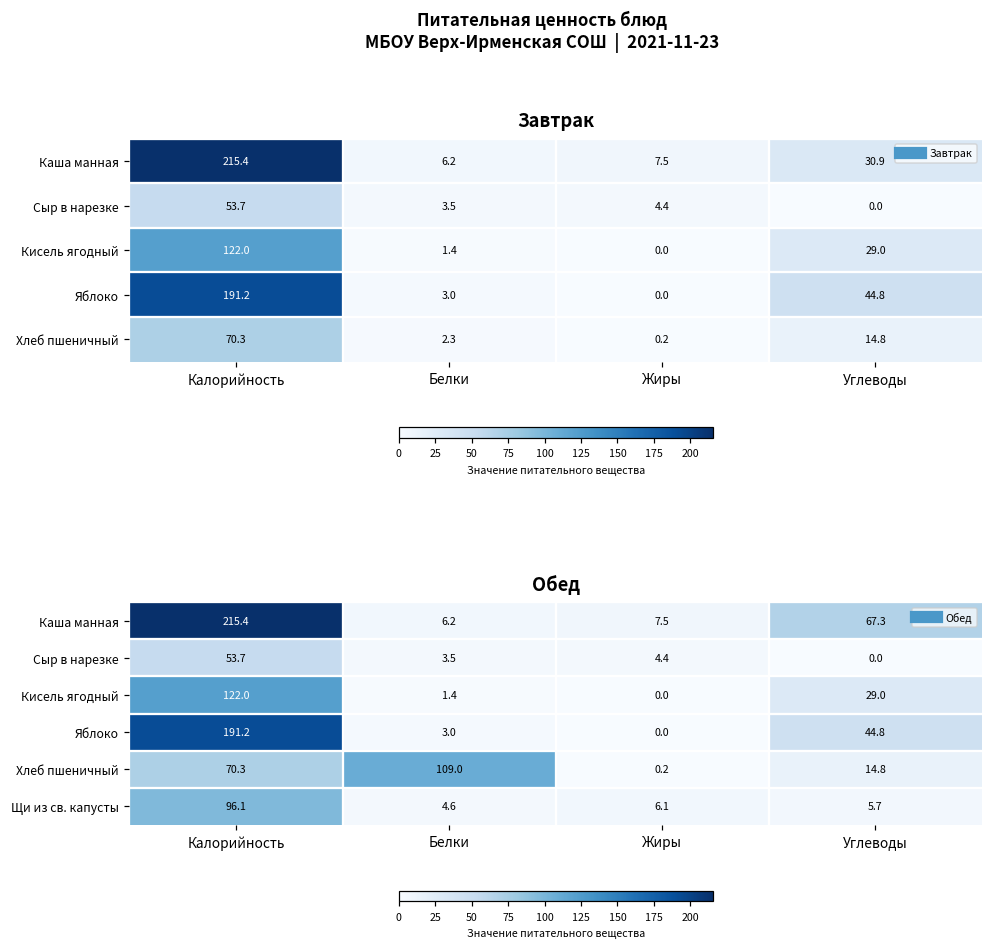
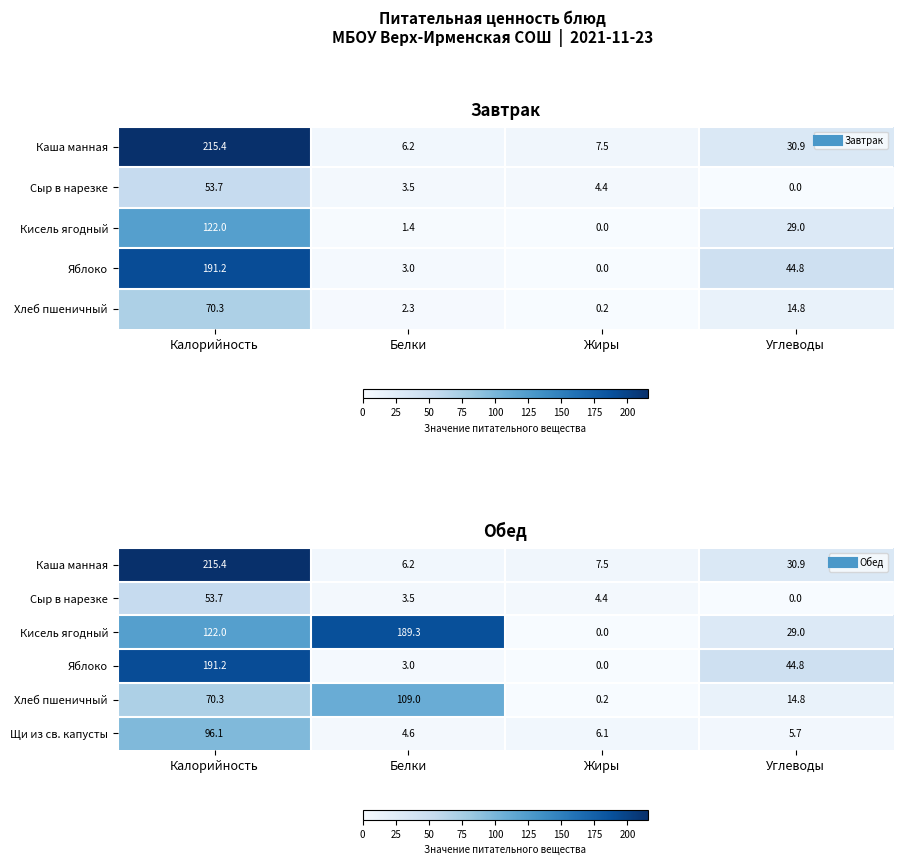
  {
    "Завтрак": {
      "Каша манная": {
        "Калорийность": 215.4,
        "Белки": 6.2,
        "Жиры": 7.5,
        "Углеводы": 30.9
      },
      "Сыр в нарезке": {
        "Калорийность": 53.7,
        "Белки": 3.5,
        "Жиры": 4.4,
        "Углеводы": 0.0
      },
      "Кисель ягодный": {
        "Калорийность": 122.0,
        "Белки": 1.4,
        "Жиры": 0.0,
        "Углеводы": 29.0
      },
      "Яблоко": {
        "Калорийность": 191.2,
        "Белки": 3.0,
        "Жиры": 0.0,
        "Углеводы": 44.8
      },
      "Хлеб пшеничный": {
        "Калорийность": 70.3,
        "Белки": 2.3,
        "Жиры": 0.2,
        "Углеводы": 14.8
      }
    },
    "Обед": {
      "Каша манная": {
        "Калорийность": 215.4,
        "Белки": 6.2,
        "Жиры": 7.5,
-       "Углеводы": 67.3
+       "Углеводы": 30.9
      },
      "Сыр в нарезке": {
        "Калорийность": 53.7,
        "Белки": 3.5,
        "Жиры": 4.4,
        "Углеводы": 0.0
      },
      "Кисель ягодный": {
        "Калорийность": 122.0,
-       "Белки": 1.4,
+       "Белки": 189.3,
        "Жиры": 0.0,
        "Углеводы": 29.0
      },
      "Яблоко": {
        "Калорийность": 191.2,
        "Белки": 3.0,
        "Жиры": 0.0,
        "Углеводы": 44.8
      },
      "Хлеб пшеничный": {
        "Калорийность": 70.3,
        "Белки": 109.0,
        "Жиры": 0.2,
        "Углеводы": 14.8
      },
      "Щи из св. капусты": {
        "Калорийность": 96.1,
        "Белки": 4.6,
        "Жиры": 6.1,
        "Углеводы": 5.7
      }
    }
  }
